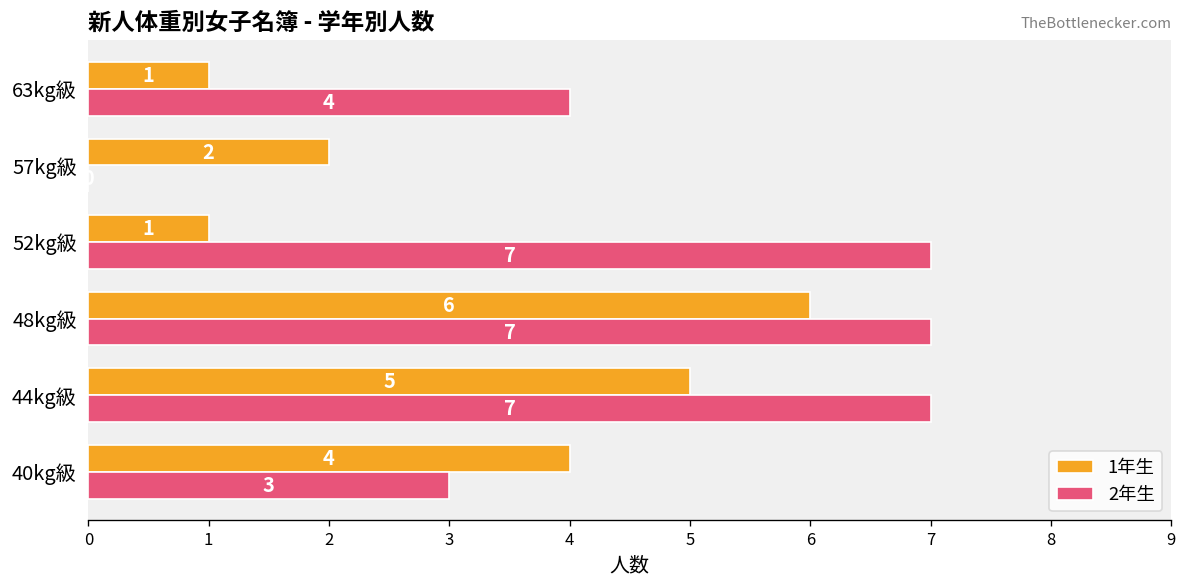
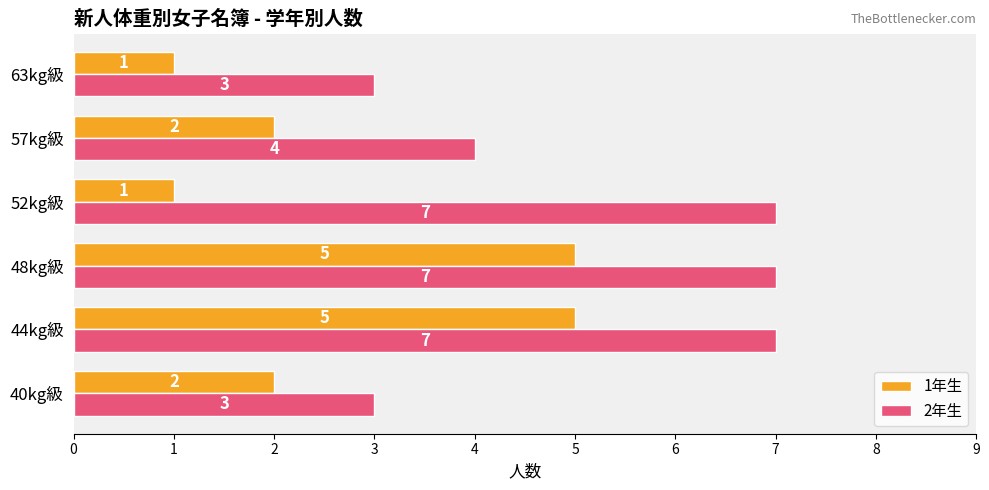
  {
    "1年生": {
      "63kg級": 1,
      "57kg級": 2,
      "52kg級": 1,
-     "48kg級": 6,
+     "48kg級": 5,
      "44kg級": 5,
-     "40kg級": 4
+     "40kg級": 2
    },
    "2年生": {
-     "63kg級": 4,
-     "57kg級": 0,
+     "63kg級": 3,
+     "57kg級": 4,
      "52kg級": 7,
      "48kg級": 7,
      "44kg級": 7,
      "40kg級": 3
    }
  }
